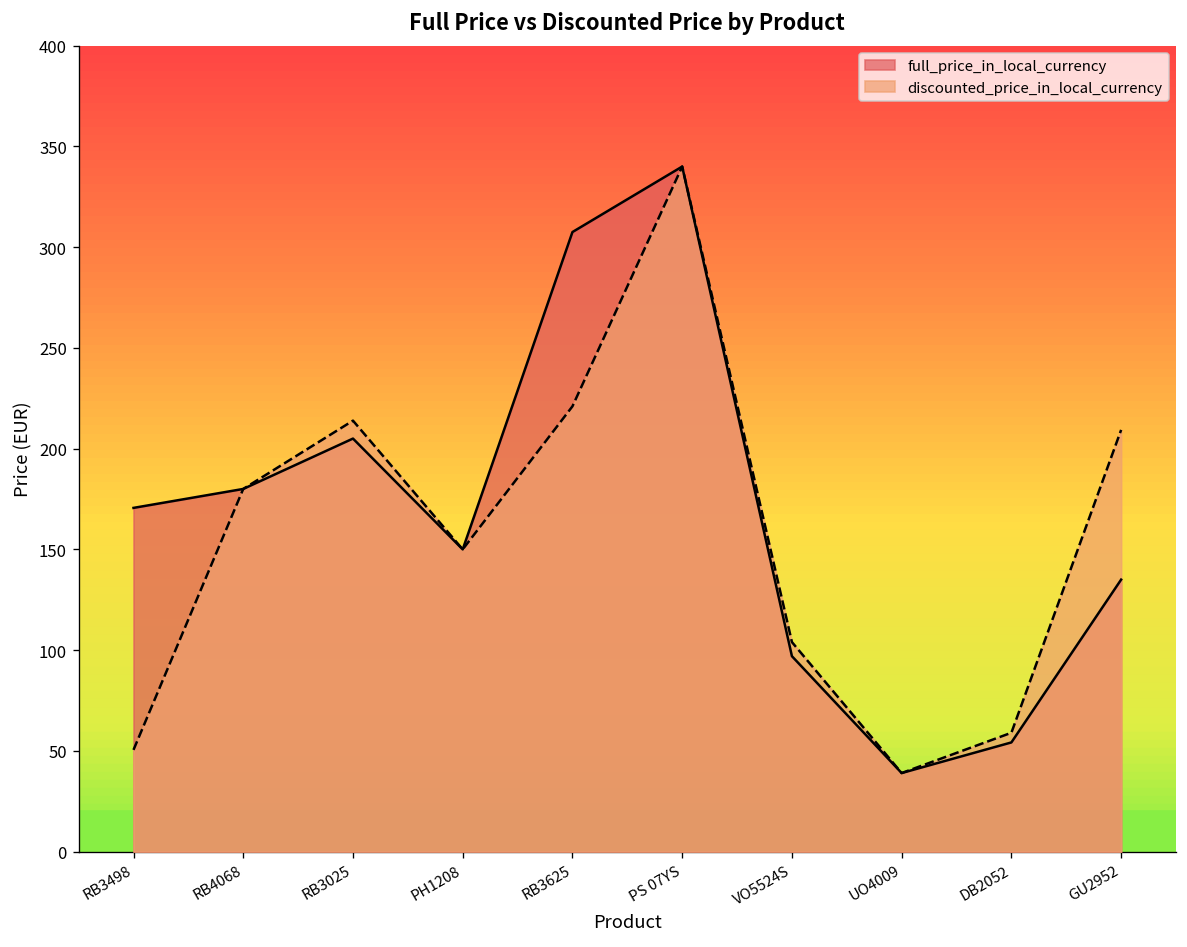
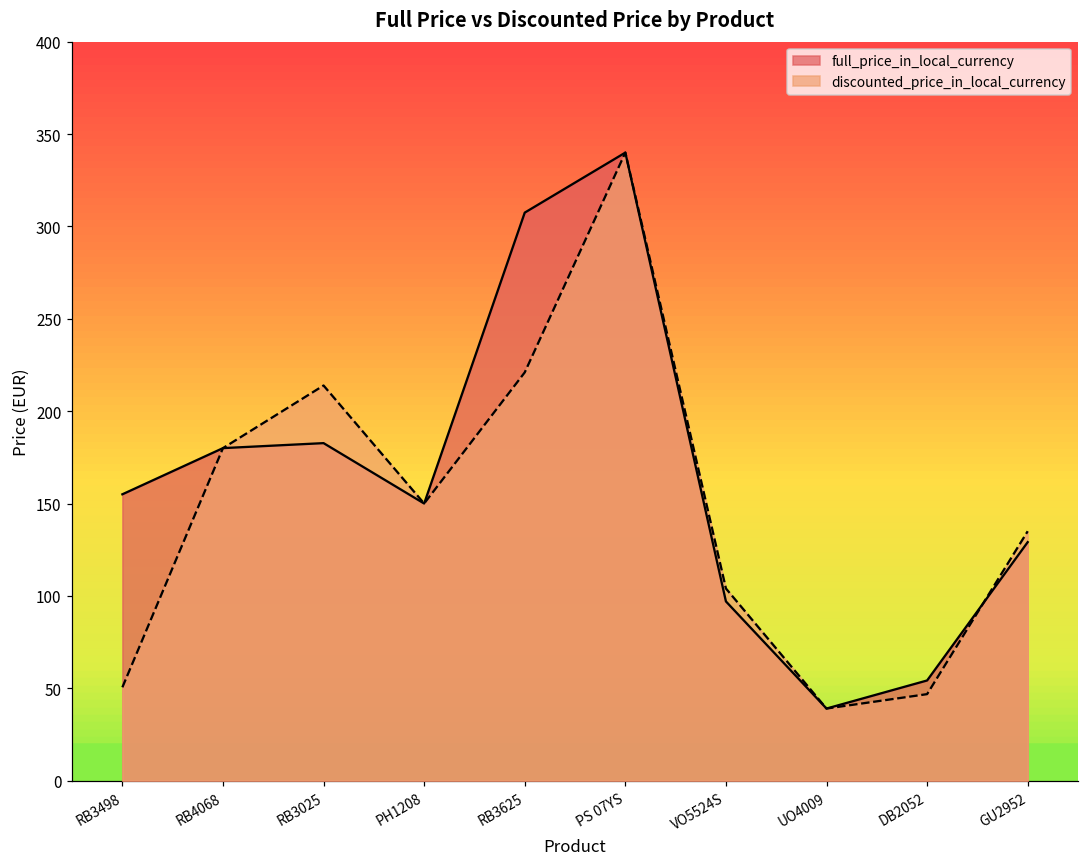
  {
    "full_price_in_local_currency": {
-     "RB3498": 171,
-     "RB3025": 205,
+     "RB3498": 155,
+     "RB3025": 183,
      "RB3625": 308,
      "VO5524S": 97,
      "DB2052": 54,
-     "GU2952": 135
+     "GU2952": 129
    },
    "discounted_price_in_local_currency": {
      "RB3498": 51,
      "RB3025": 214,
      "RB3625": 221,
      "VO5524S": 104,
-     "DB2052": 59,
-     "GU2952": 209
+     "DB2052": 47,
+     "GU2952": 135
    }
  }
